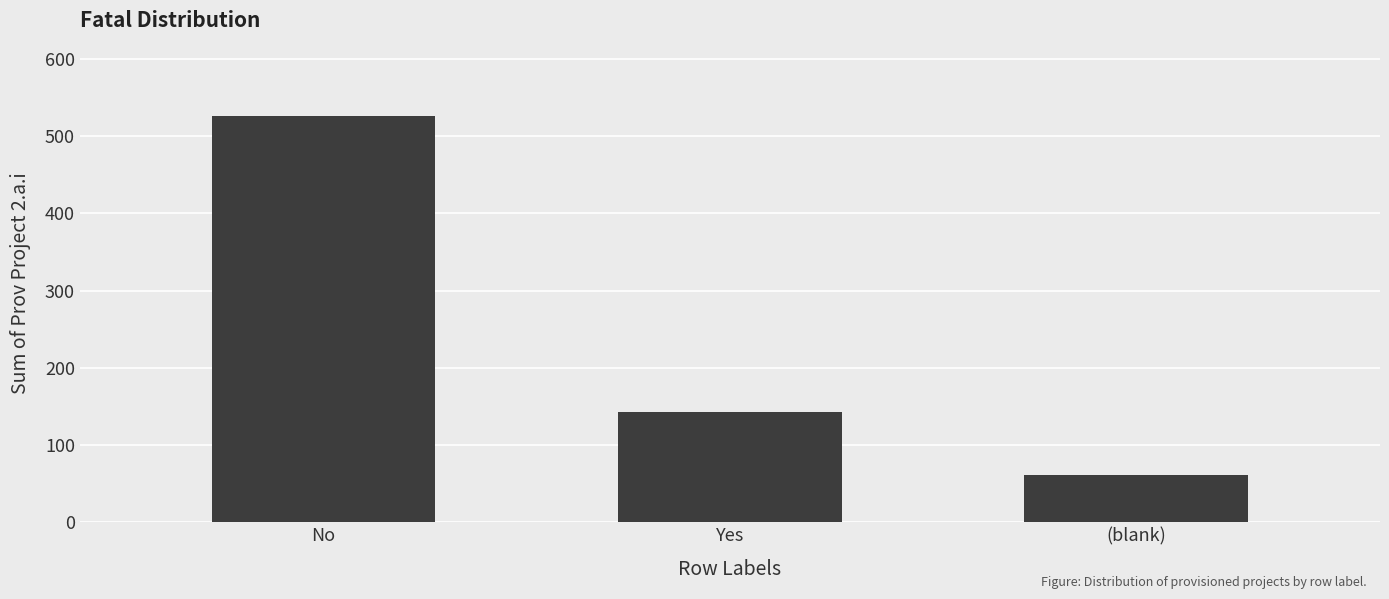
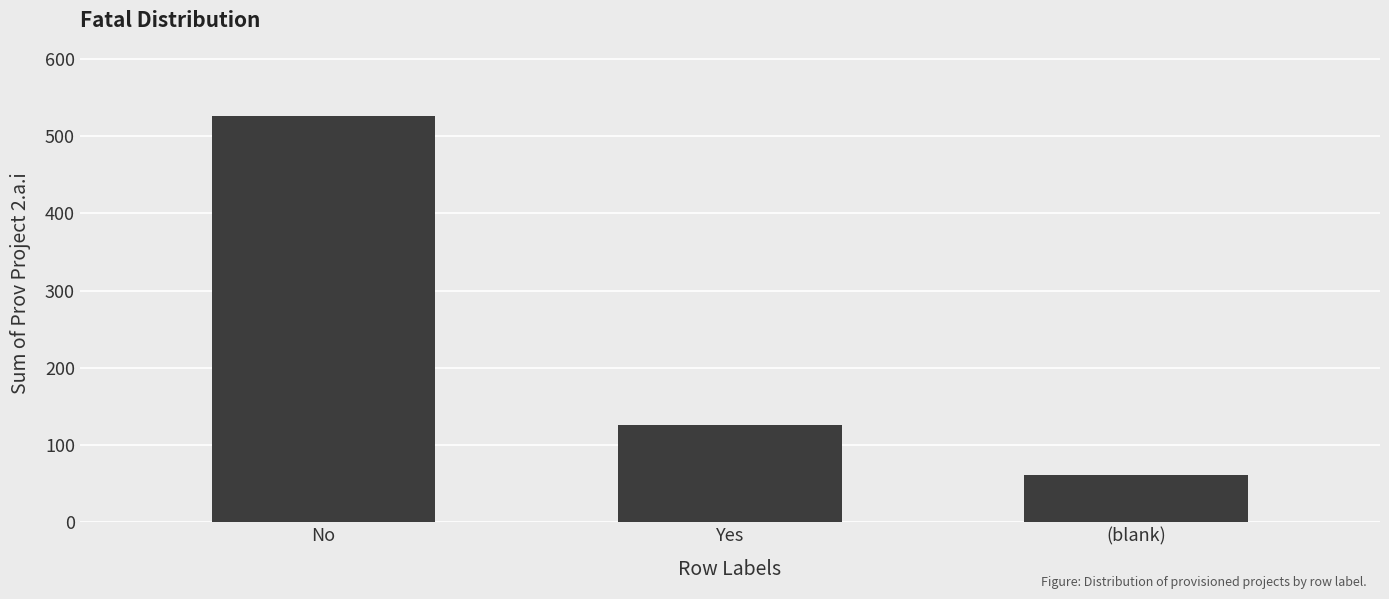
  {
    "No": 530,
-   "Yes": 140,
+   "Yes": 130,
    "(blank)": 60
  }
